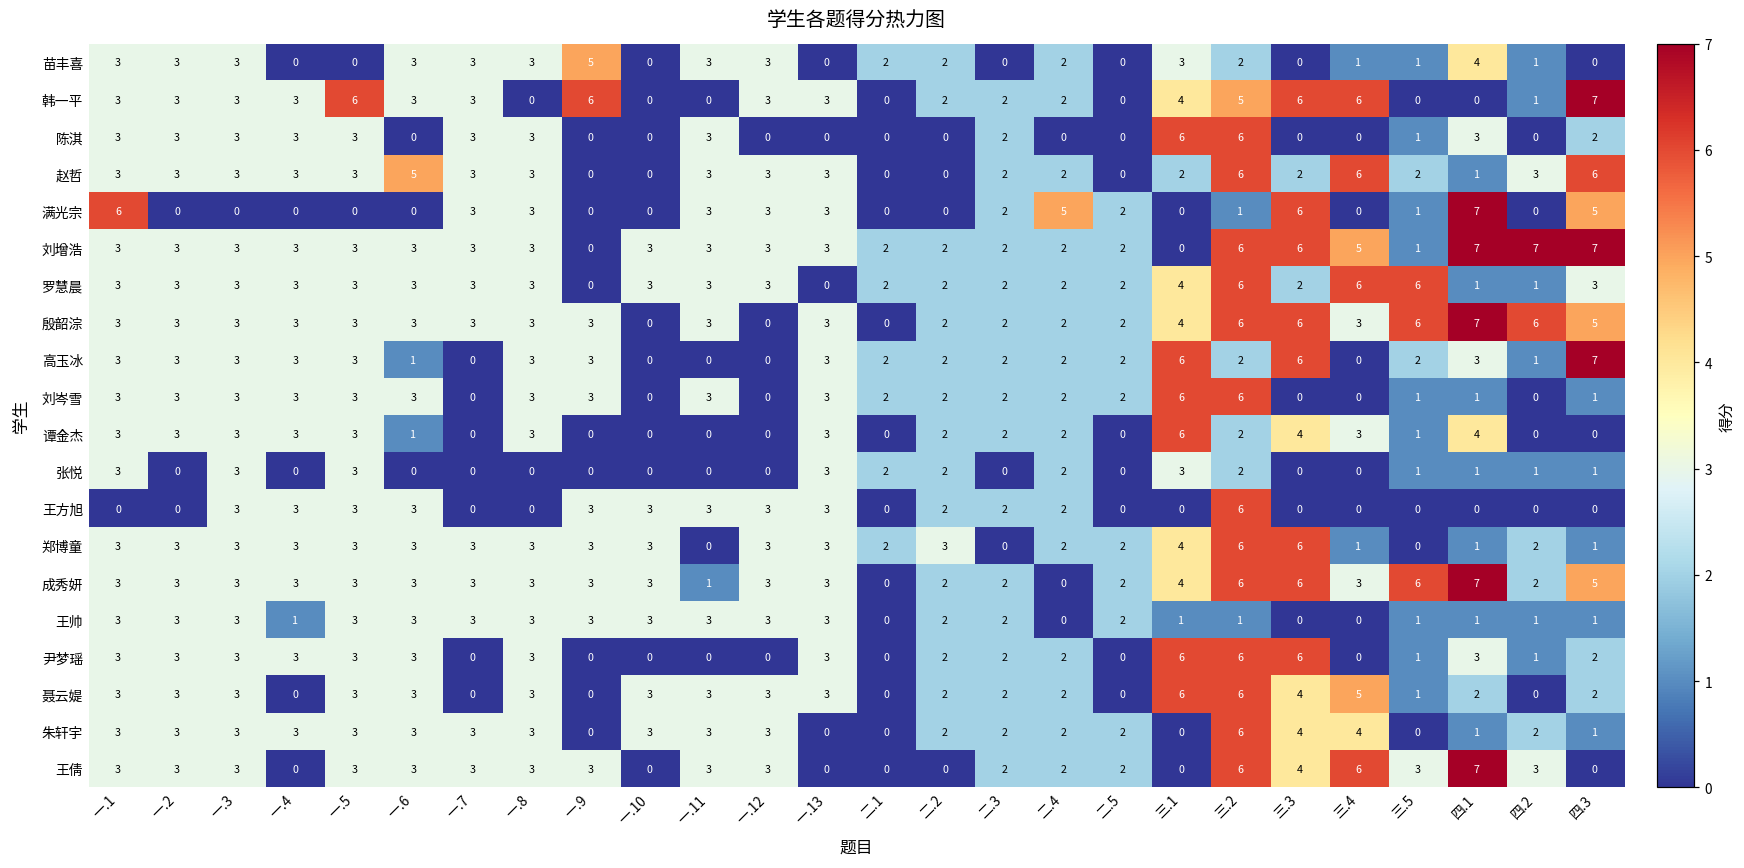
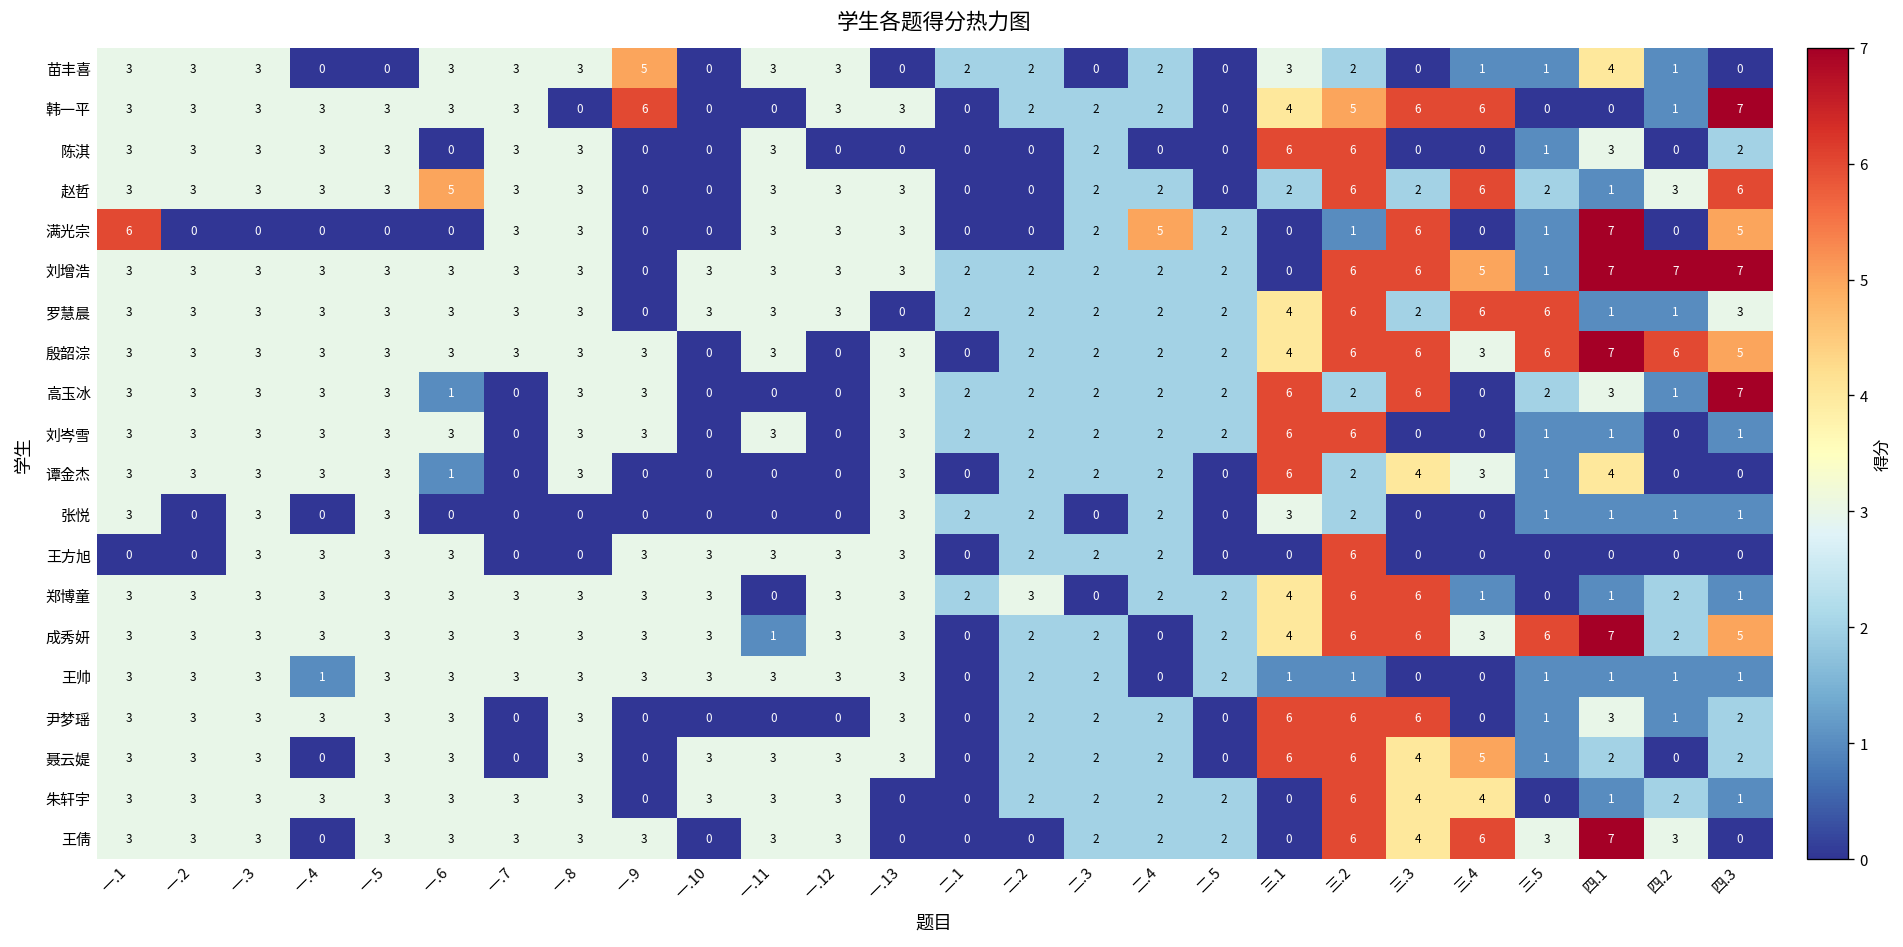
  {
    "韩一平": {
      "一.1": 3,
      "一.2": 3,
      "一.3": 3,
      "一.4": 3,
-     "一.5": 6,
+     "一.5": 3,
      "一.6": 3,
      "一.7": 3,
      "一.8": 0,
      "一.9": 6,
      "一.10": 0,
      "一.11": 0,
      "一.12": 3,
      "一.13": 3,
      "二.1": 0,
      "二.2": 2,
      "二.3": 2,
      "二.4": 2,
      "二.5": 0,
      "三.1": 4,
      "三.2": 5,
      "三.3": 6,
      "三.4": 6,
      "三.5": 0,
      "四.1": 0,
      "四.2": 1,
      "四.3": 7
    }
  }
